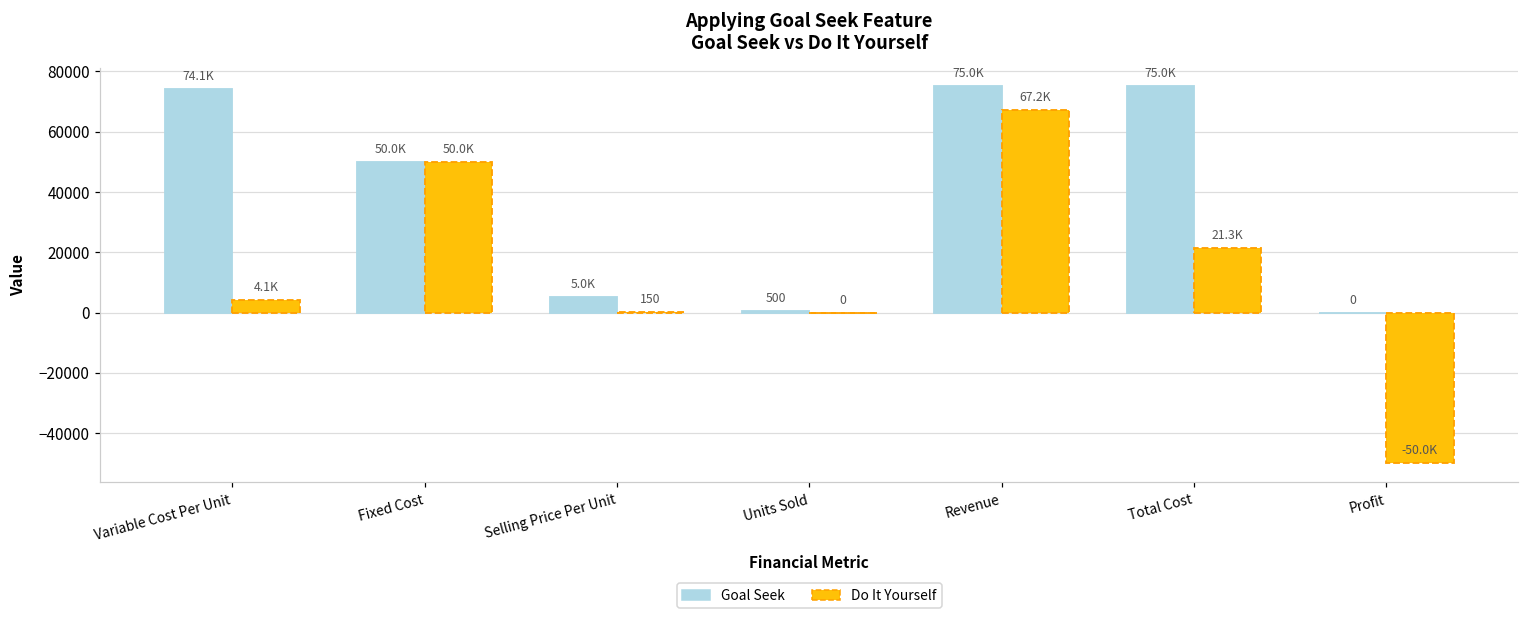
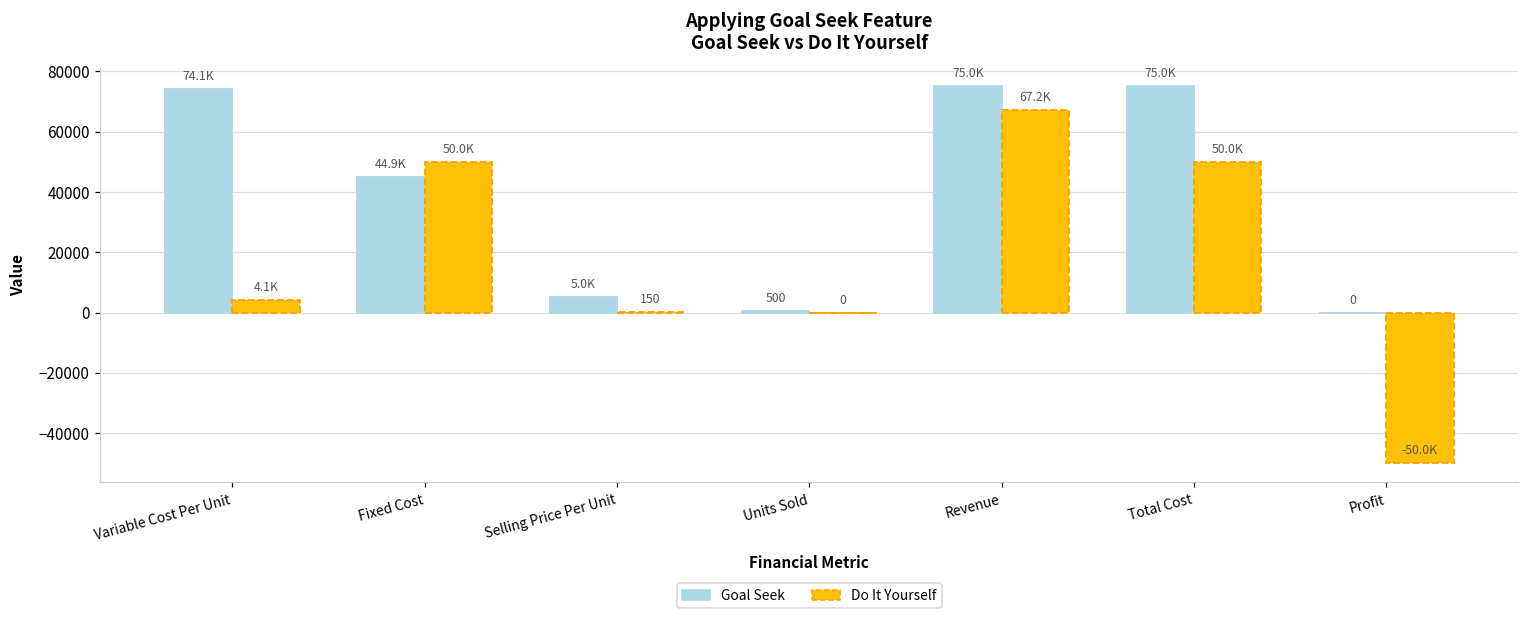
  {
    "Goal Seek": {
      "Variable Cost Per Unit": "74.1K",
-     "Fixed Cost": "50.0K",
+     "Fixed Cost": "44.9K",
      "Selling Price Per Unit": "5.0K",
      "Units Sold": "500",
      "Revenue": "75.0K",
      "Total Cost": "75.0K",
      "Profit": "0"
    },
    "Do It Yourself": {
      "Variable Cost Per Unit": "4.1K",
      "Fixed Cost": "50.0K",
      "Selling Price Per Unit": "150",
      "Units Sold": "0",
      "Revenue": "67.2K",
-     "Total Cost": "21.3K",
+     "Total Cost": "50.0K",
      "Profit": "-50.0K"
    }
  }
